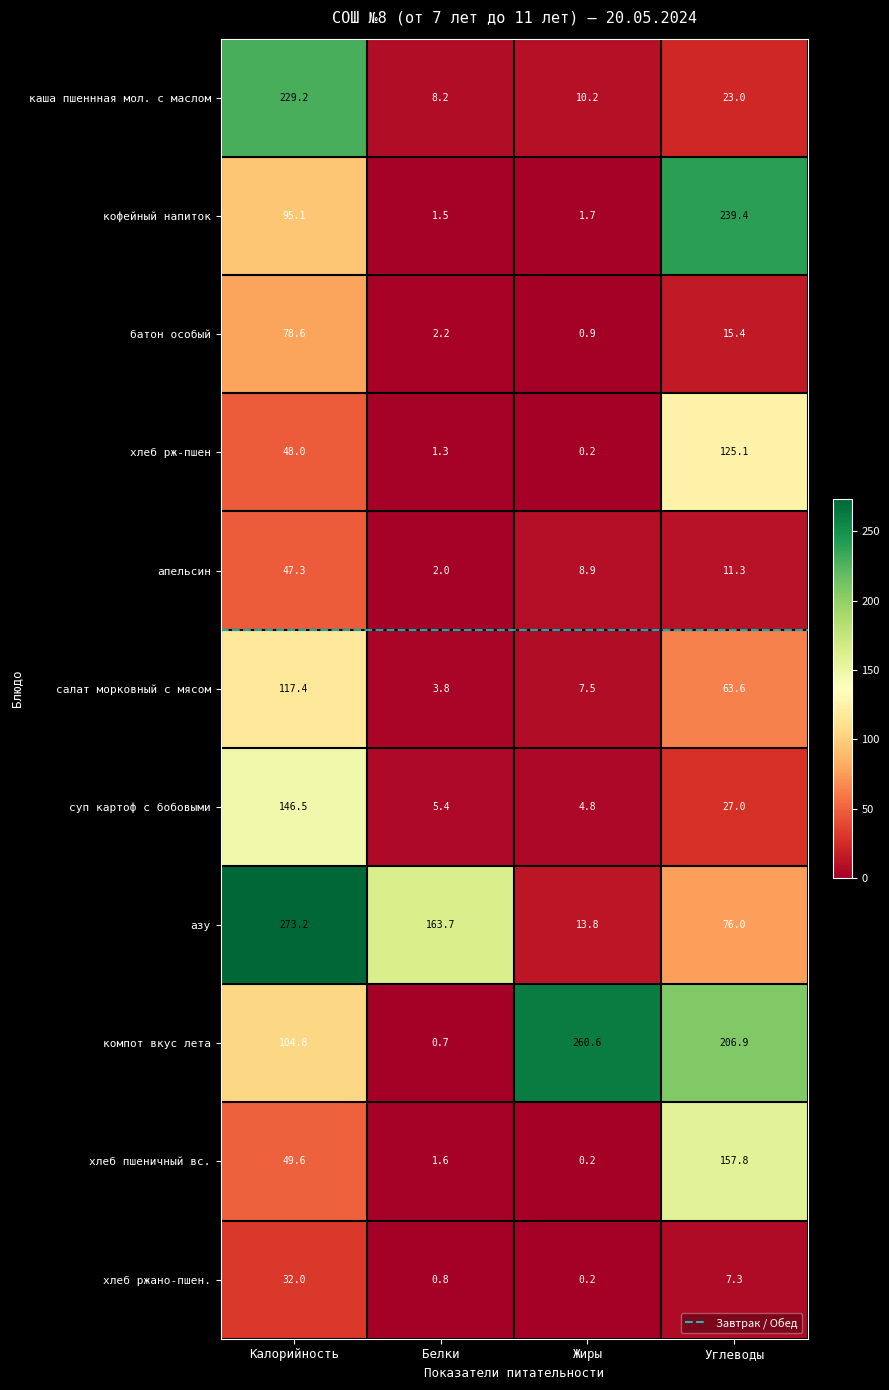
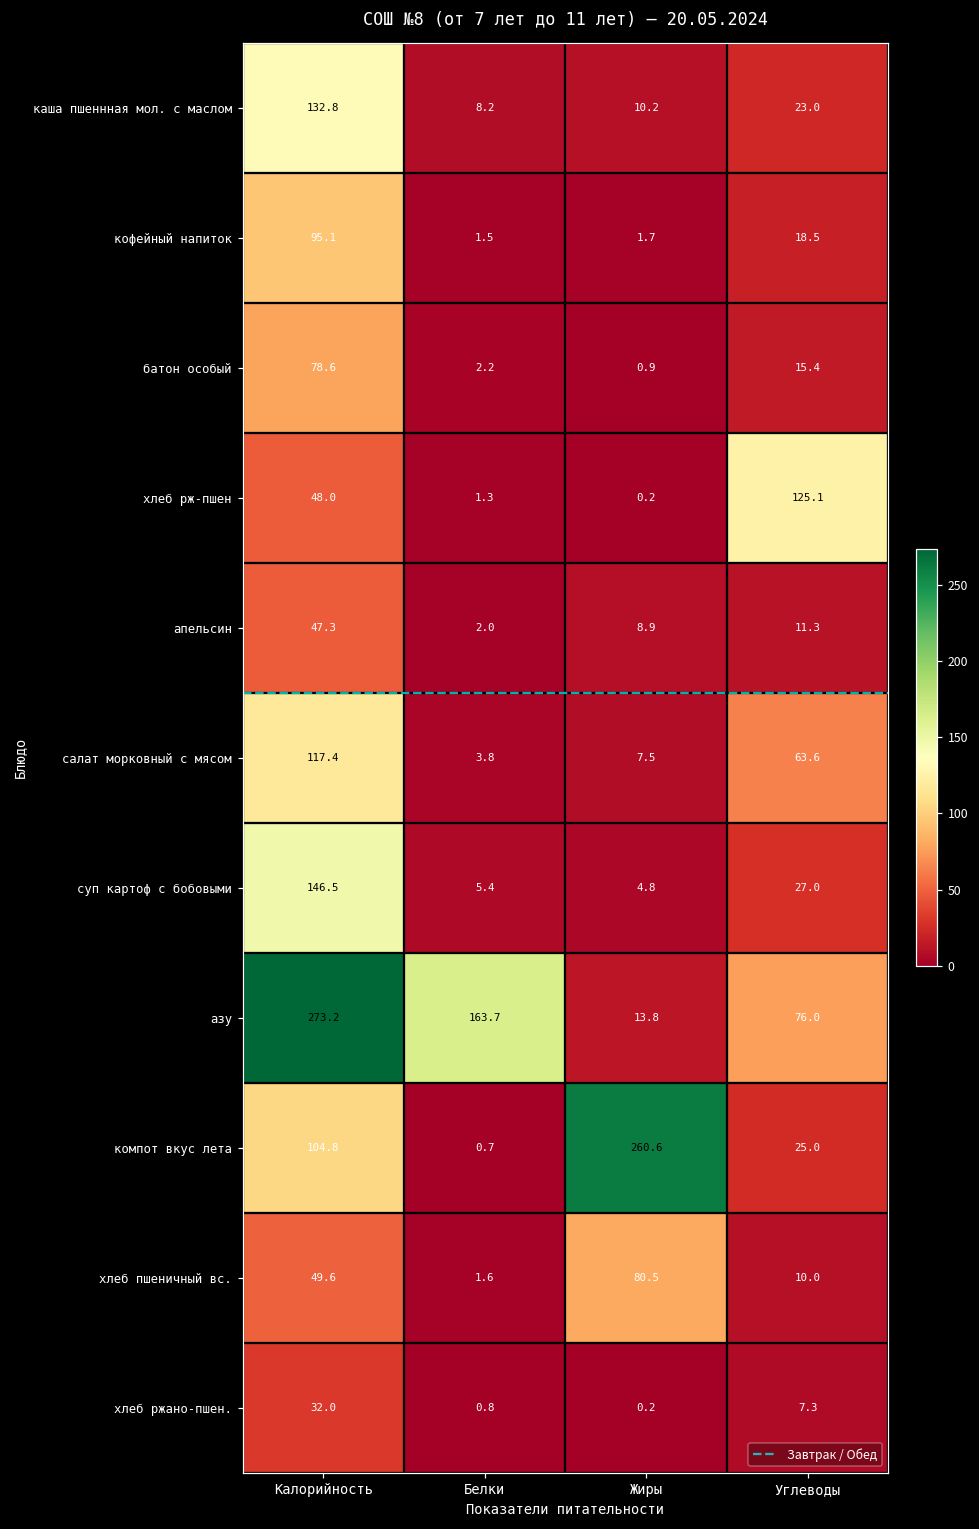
  {
    "каша пшеннная мол. с маслом": {
-     "Калорийность": 229.2,
+     "Калорийность": 132.8,
      "Белки": 8.2,
      "Жиры": 10.2,
      "Углеводы": 23.0
    },
    "кофейный напиток": {
      "Калорийность": 95.1,
      "Белки": 1.5,
      "Жиры": 1.7,
-     "Углеводы": 239.4
+     "Углеводы": 18.5
    },
    "батон особый": {
      "Калорийность": 78.6,
      "Белки": 2.2,
      "Жиры": 0.9,
      "Углеводы": 15.4
    },
    "хлеб рж-пшен": {
      "Калорийность": 48.0,
      "Белки": 1.3,
      "Жиры": 0.2,
      "Углеводы": 125.1
    },
    "апельсин": {
      "Калорийность": 47.3,
      "Белки": 2.0,
      "Жиры": 8.9,
      "Углеводы": 11.3
    },
    "салат морковный с мясом": {
      "Калорийность": 117.4,
      "Белки": 3.8,
      "Жиры": 7.5,
      "Углеводы": 63.6
    },
    "суп картоф с бобовыми": {
      "Калорийность": 146.5,
      "Белки": 5.4,
      "Жиры": 4.8,
      "Углеводы": 27.0
    },
    "азу": {
      "Калорийность": 273.2,
      "Белки": 163.7,
      "Жиры": 13.8,
      "Углеводы": 76.0
    },
    "компот вкус лета": {
      "Калорийность": 104.8,
      "Белки": 0.7,
      "Жиры": 260.6,
-     "Углеводы": 206.9
+     "Углеводы": 25.0
    },
    "хлеб пшеничный вс.": {
      "Калорийность": 49.6,
      "Белки": 1.6,
-     "Жиры": 0.2,
-     "Углеводы": 157.8
+     "Жиры": 80.5,
+     "Углеводы": 10.0
    },
    "хлеб ржано-пшен.": {
      "Калорийность": 32.0,
      "Белки": 0.8,
      "Жиры": 0.2,
      "Углеводы": 7.3
    }
  }
